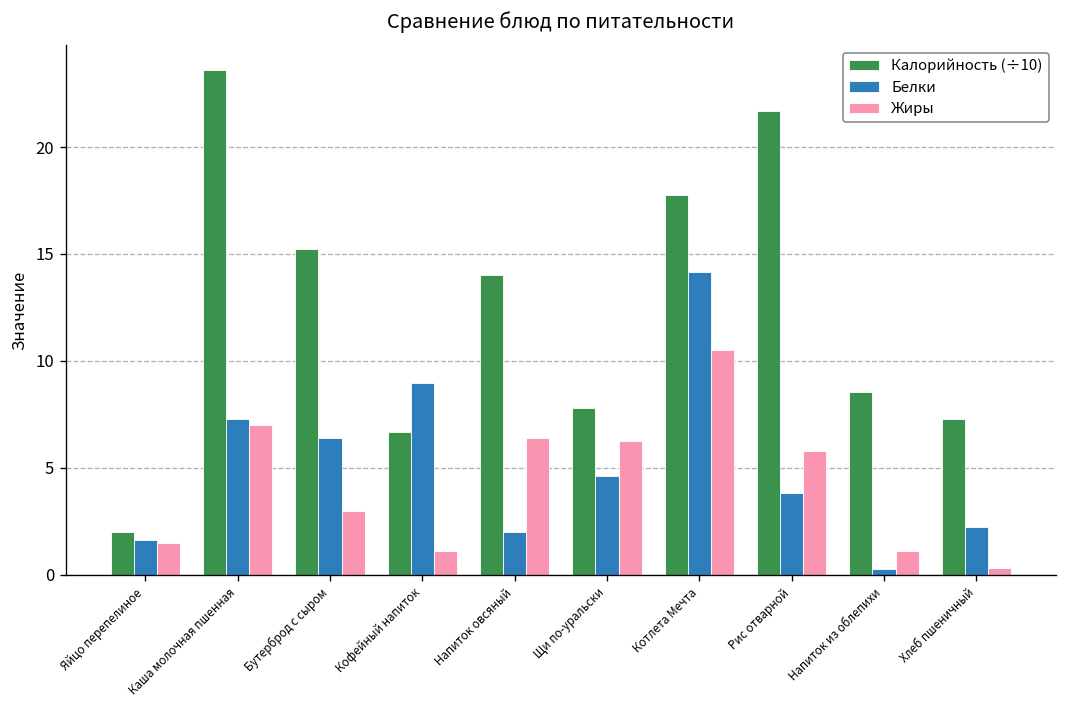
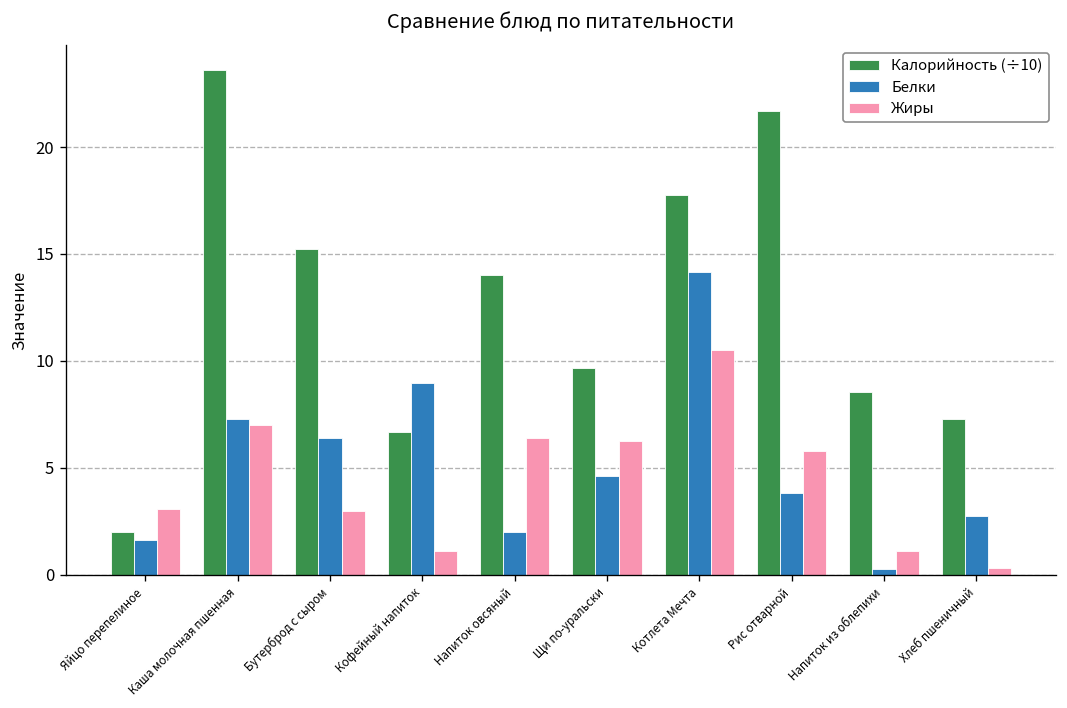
  {
    "Калорийность (÷10)": {
      "Яйцо перепелиное": 2.0,
      "Каша молочная пшенная": 23.6,
      "Бутерброд с сыром": 15.2,
      "Кофейный напиток": 6.7,
      "Напиток овсяный": 14.0,
-     "Щи по-уральски": 7.8,
+     "Щи по-уральски": 9.7,
      "Котлета Мечта": 17.8,
      "Рис отварной": 21.7,
      "Напиток из облепихи": 8.6,
      "Хлеб пшеничный": 7.3
    },
    "Белки": {
      "Яйцо перепелиное": 1.6,
      "Каша молочная пшенная": 7.3,
      "Бутерброд с сыром": 6.4,
      "Кофейный напиток": 9.0,
      "Напиток овсяный": 2.0,
      "Щи по-уральски": 4.6,
      "Котлета Мечта": 14.2,
      "Рис отварной": 3.8,
      "Напиток из облепихи": 0.3,
-     "Хлеб пшеничный": 2.3
+     "Хлеб пшеничный": 2.7
    },
    "Жиры": {
-     "Яйцо перепелиное": 1.5,
+     "Яйцо перепелиное": 3.1,
      "Каша молочная пшенная": 7.0,
      "Бутерброд с сыром": 3.0,
      "Кофейный напиток": 1.1,
      "Напиток овсяный": 6.4,
      "Щи по-уральски": 6.3,
      "Котлета Мечта": 10.5,
      "Рис отварной": 5.8,
      "Напиток из облепихи": 1.1,
      "Хлеб пшеничный": 0.3
    }
  }
